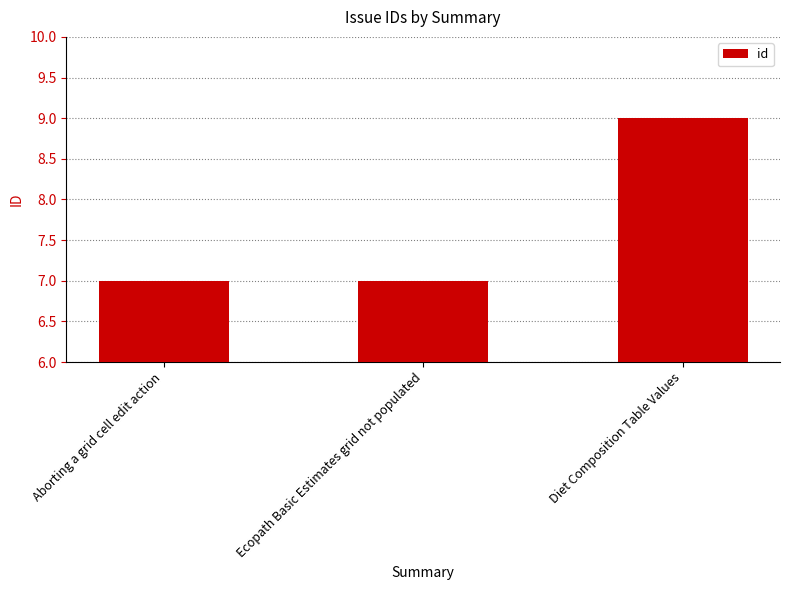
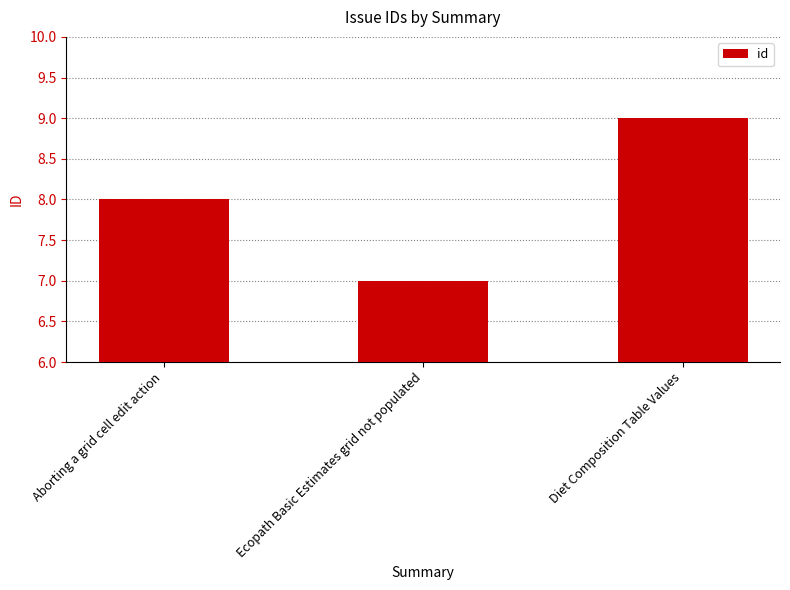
  {
-   "Aborting a grid cell edit action": 7,
+   "Aborting a grid cell edit action": 8,
    "Ecopath Basic Estimates grid not populated": 7,
    "Diet Composition Table Values": 9
  }
